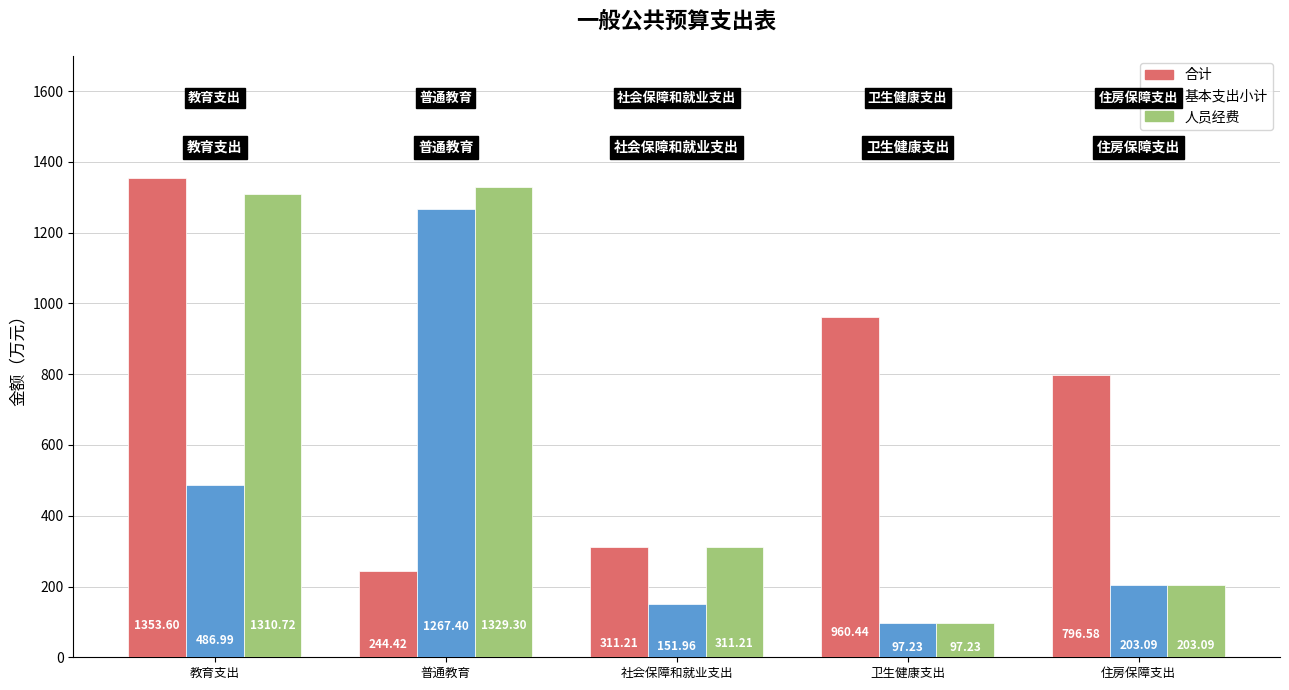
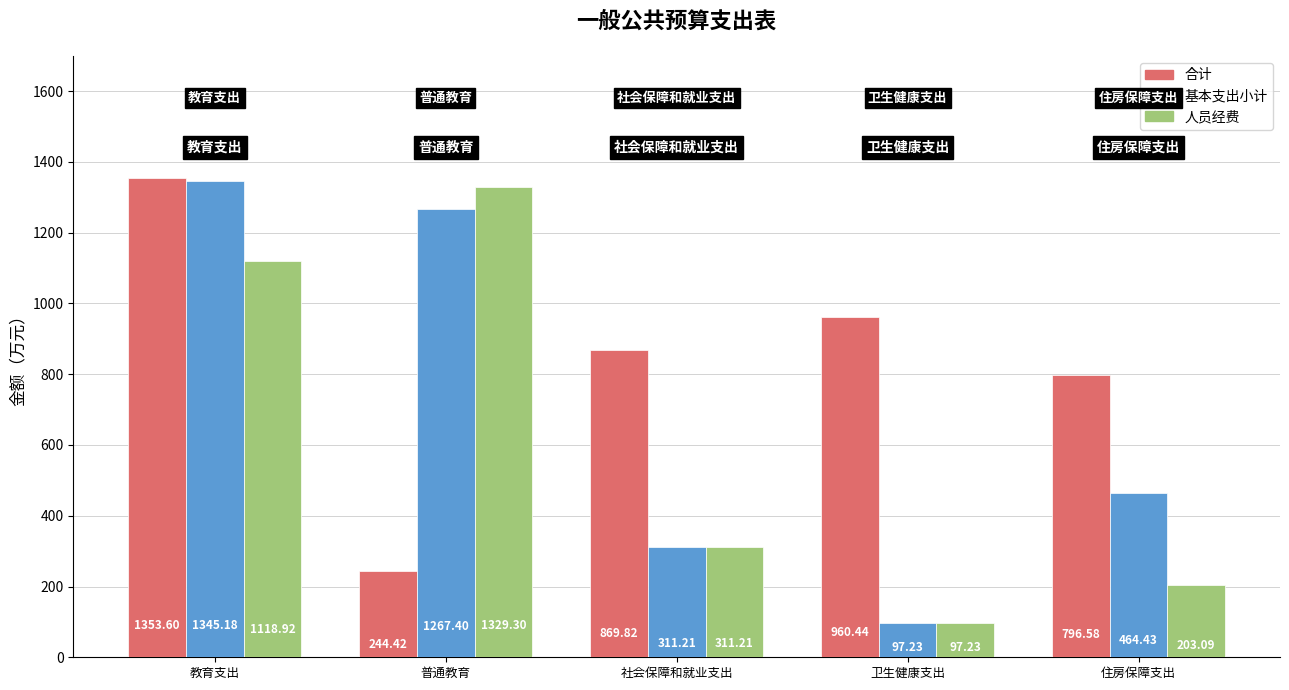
  {
    "合计": {
      "教育支出": 1353.60,
      "普通教育": 244.42,
-     "社会保障和就业支出": 311.21,
+     "社会保障和就业支出": 869.82,
      "卫生健康支出": 960.44,
      "住房保障支出": 796.58
    },
    "基本支出小计": {
-     "教育支出": 486.99,
+     "教育支出": 1345.18,
      "普通教育": 1267.40,
-     "社会保障和就业支出": 151.96,
+     "社会保障和就业支出": 311.21,
      "卫生健康支出": 97.23,
-     "住房保障支出": 203.09
+     "住房保障支出": 464.43
    },
    "人员经费": {
-     "教育支出": 1310.72,
+     "教育支出": 1118.92,
      "普通教育": 1329.30,
      "社会保障和就业支出": 311.21,
      "卫生健康支出": 97.23,
      "住房保障支出": 203.09
    }
  }
